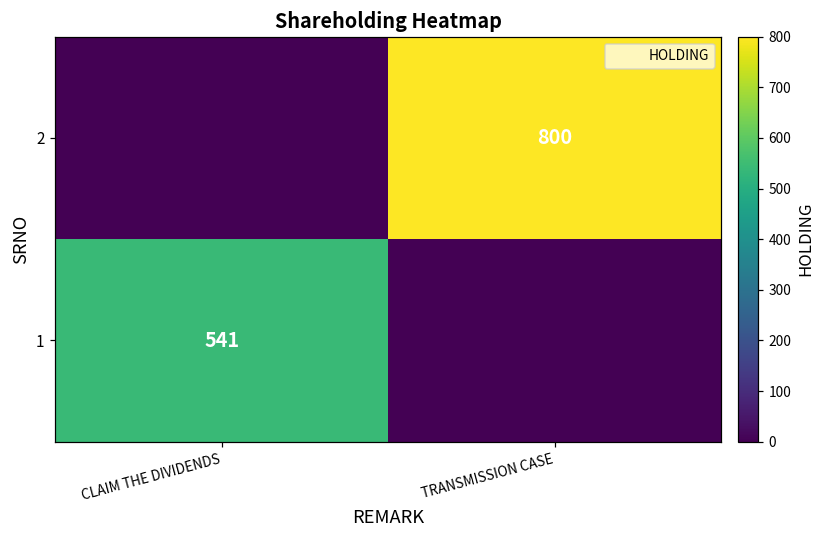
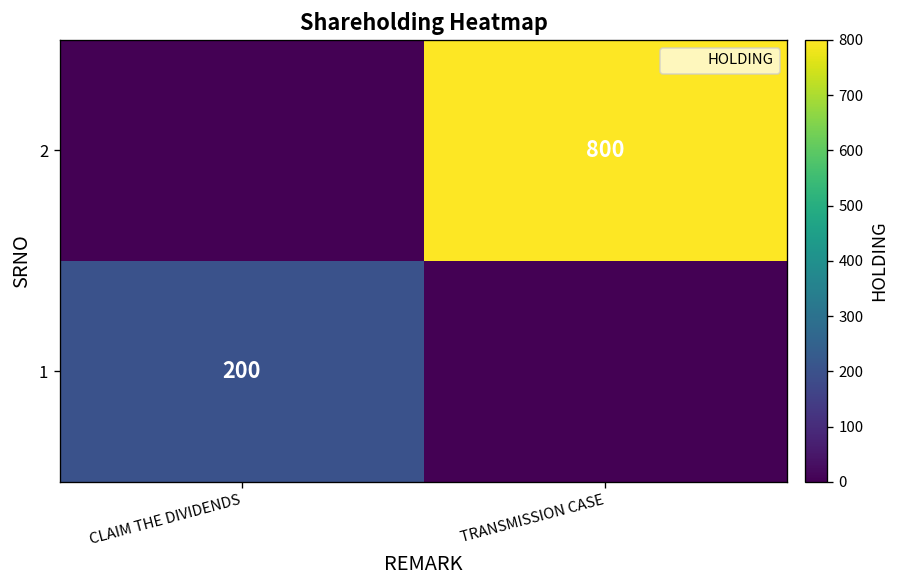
  {
    "2": {
      "TRANSMISSION CASE": 800
    },
    "1": {
-     "CLAIM THE DIVIDENDS": 541
+     "CLAIM THE DIVIDENDS": 200
    }
  }
